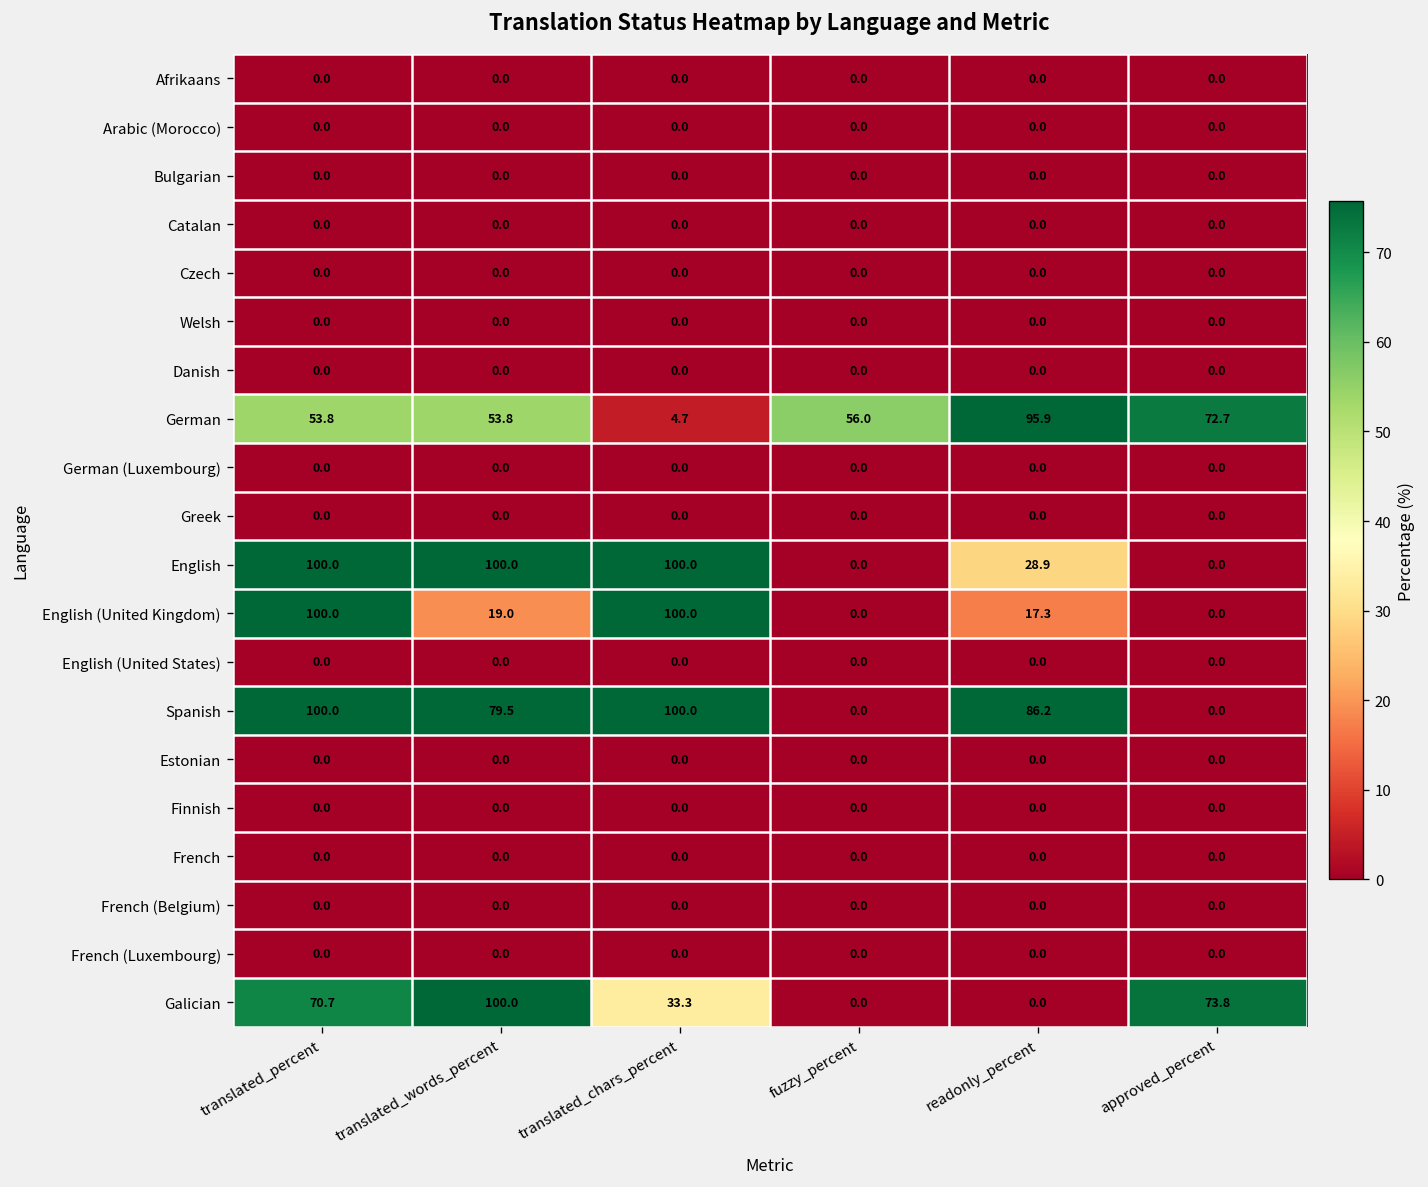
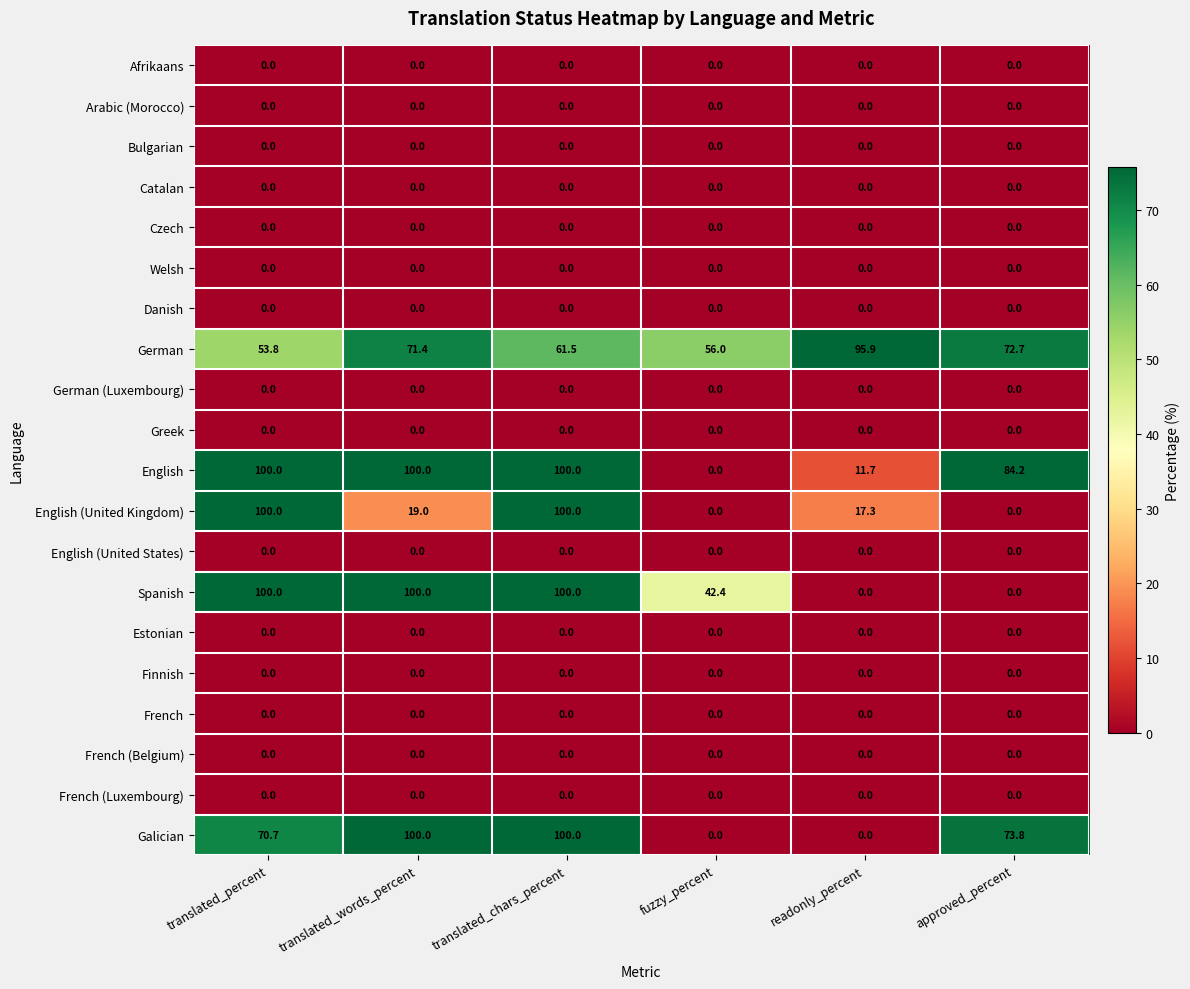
  {
    "Afrikaans": {
      "translated_percent": 0.0,
      "translated_words_percent": 0.0,
      "translated_chars_percent": 0.0,
      "fuzzy_percent": 0.0,
      "readonly_percent": 0.0,
      "approved_percent": 0.0
    },
    "Arabic (Morocco)": {
      "translated_percent": 0.0,
      "translated_words_percent": 0.0,
      "translated_chars_percent": 0.0,
      "fuzzy_percent": 0.0,
      "readonly_percent": 0.0,
      "approved_percent": 0.0
    },
    "Bulgarian": {
      "translated_percent": 0.0,
      "translated_words_percent": 0.0,
      "translated_chars_percent": 0.0,
      "fuzzy_percent": 0.0,
      "readonly_percent": 0.0,
      "approved_percent": 0.0
    },
    "Catalan": {
      "translated_percent": 0.0,
      "translated_words_percent": 0.0,
      "translated_chars_percent": 0.0,
      "fuzzy_percent": 0.0,
      "readonly_percent": 0.0,
      "approved_percent": 0.0
    },
    "Czech": {
      "translated_percent": 0.0,
      "translated_words_percent": 0.0,
      "translated_chars_percent": 0.0,
      "fuzzy_percent": 0.0,
      "readonly_percent": 0.0,
      "approved_percent": 0.0
    },
    "Welsh": {
      "translated_percent": 0.0,
      "translated_words_percent": 0.0,
      "translated_chars_percent": 0.0,
      "fuzzy_percent": 0.0,
      "readonly_percent": 0.0,
      "approved_percent": 0.0
    },
    "Danish": {
      "translated_percent": 0.0,
      "translated_words_percent": 0.0,
      "translated_chars_percent": 0.0,
      "fuzzy_percent": 0.0,
      "readonly_percent": 0.0,
      "approved_percent": 0.0
    },
    "German": {
      "translated_percent": 53.8,
-     "translated_words_percent": 53.8,
-     "translated_chars_percent": 4.7,
+     "translated_words_percent": 71.4,
+     "translated_chars_percent": 61.5,
      "fuzzy_percent": 56.0,
      "readonly_percent": 95.9,
      "approved_percent": 72.7
    },
    "German (Luxembourg)": {
      "translated_percent": 0.0,
      "translated_words_percent": 0.0,
      "translated_chars_percent": 0.0,
      "fuzzy_percent": 0.0,
      "readonly_percent": 0.0,
      "approved_percent": 0.0
    },
    "Greek": {
      "translated_percent": 0.0,
      "translated_words_percent": 0.0,
      "translated_chars_percent": 0.0,
      "fuzzy_percent": 0.0,
      "readonly_percent": 0.0,
      "approved_percent": 0.0
    },
    "English": {
      "translated_percent": 100.0,
      "translated_words_percent": 100.0,
      "translated_chars_percent": 100.0,
      "fuzzy_percent": 0.0,
-     "readonly_percent": 28.9,
-     "approved_percent": 0.0
+     "readonly_percent": 11.7,
+     "approved_percent": 84.2
    },
    "English (United Kingdom)": {
      "translated_percent": 100.0,
      "translated_words_percent": 19.0,
      "translated_chars_percent": 100.0,
      "fuzzy_percent": 0.0,
      "readonly_percent": 17.3,
      "approved_percent": 0.0
    },
    "English (United States)": {
      "translated_percent": 0.0,
      "translated_words_percent": 0.0,
      "translated_chars_percent": 0.0,
      "fuzzy_percent": 0.0,
      "readonly_percent": 0.0,
      "approved_percent": 0.0
    },
    "Spanish": {
      "translated_percent": 100.0,
-     "translated_words_percent": 79.5,
+     "translated_words_percent": 100.0,
      "translated_chars_percent": 100.0,
-     "fuzzy_percent": 0.0,
-     "readonly_percent": 86.2,
+     "fuzzy_percent": 42.4,
+     "readonly_percent": 0.0,
      "approved_percent": 0.0
    },
    "Estonian": {
      "translated_percent": 0.0,
      "translated_words_percent": 0.0,
      "translated_chars_percent": 0.0,
      "fuzzy_percent": 0.0,
      "readonly_percent": 0.0,
      "approved_percent": 0.0
    },
    "Finnish": {
      "translated_percent": 0.0,
      "translated_words_percent": 0.0,
      "translated_chars_percent": 0.0,
      "fuzzy_percent": 0.0,
      "readonly_percent": 0.0,
      "approved_percent": 0.0
    },
    "French": {
      "translated_percent": 0.0,
      "translated_words_percent": 0.0,
      "translated_chars_percent": 0.0,
      "fuzzy_percent": 0.0,
      "readonly_percent": 0.0,
      "approved_percent": 0.0
    },
    "French (Belgium)": {
      "translated_percent": 0.0,
      "translated_words_percent": 0.0,
      "translated_chars_percent": 0.0,
      "fuzzy_percent": 0.0,
      "readonly_percent": 0.0,
      "approved_percent": 0.0
    },
    "French (Luxembourg)": {
      "translated_percent": 0.0,
      "translated_words_percent": 0.0,
      "translated_chars_percent": 0.0,
      "fuzzy_percent": 0.0,
      "readonly_percent": 0.0,
      "approved_percent": 0.0
    },
    "Galician": {
      "translated_percent": 70.7,
      "translated_words_percent": 100.0,
-     "translated_chars_percent": 33.3,
+     "translated_chars_percent": 100.0,
      "fuzzy_percent": 0.0,
      "readonly_percent": 0.0,
      "approved_percent": 73.8
    }
  }
